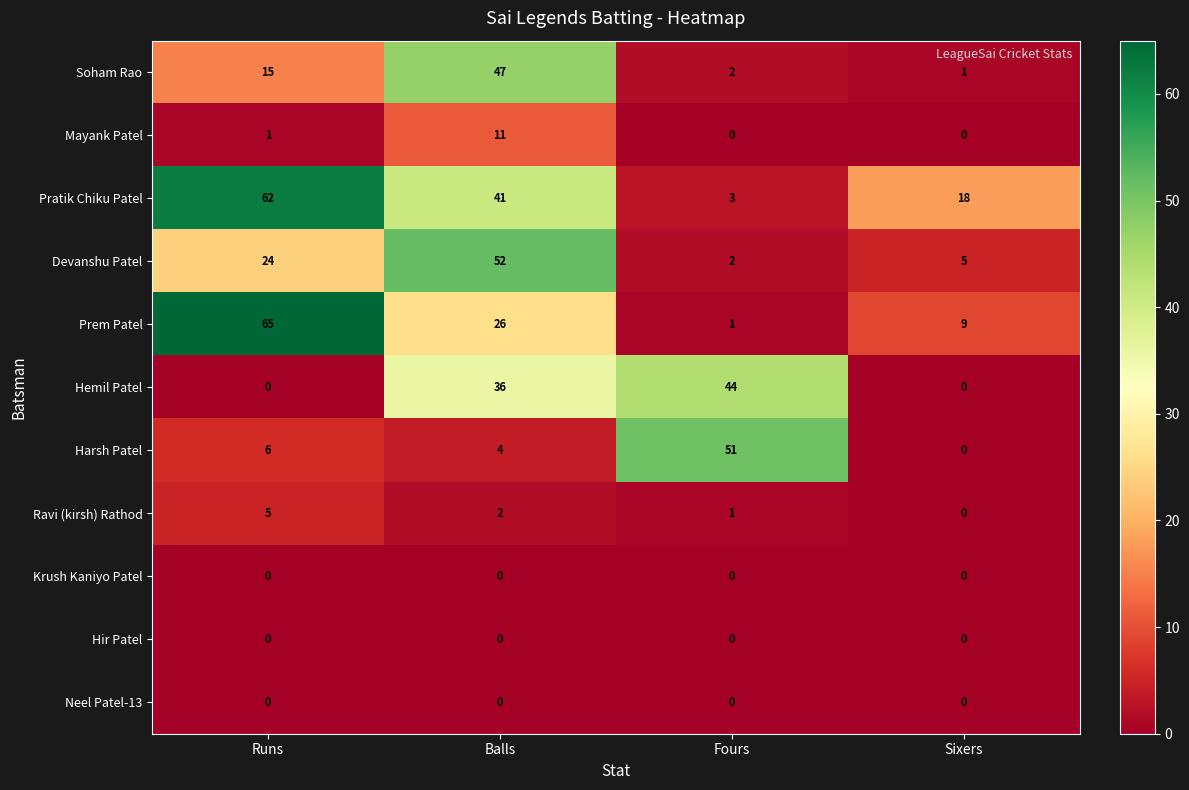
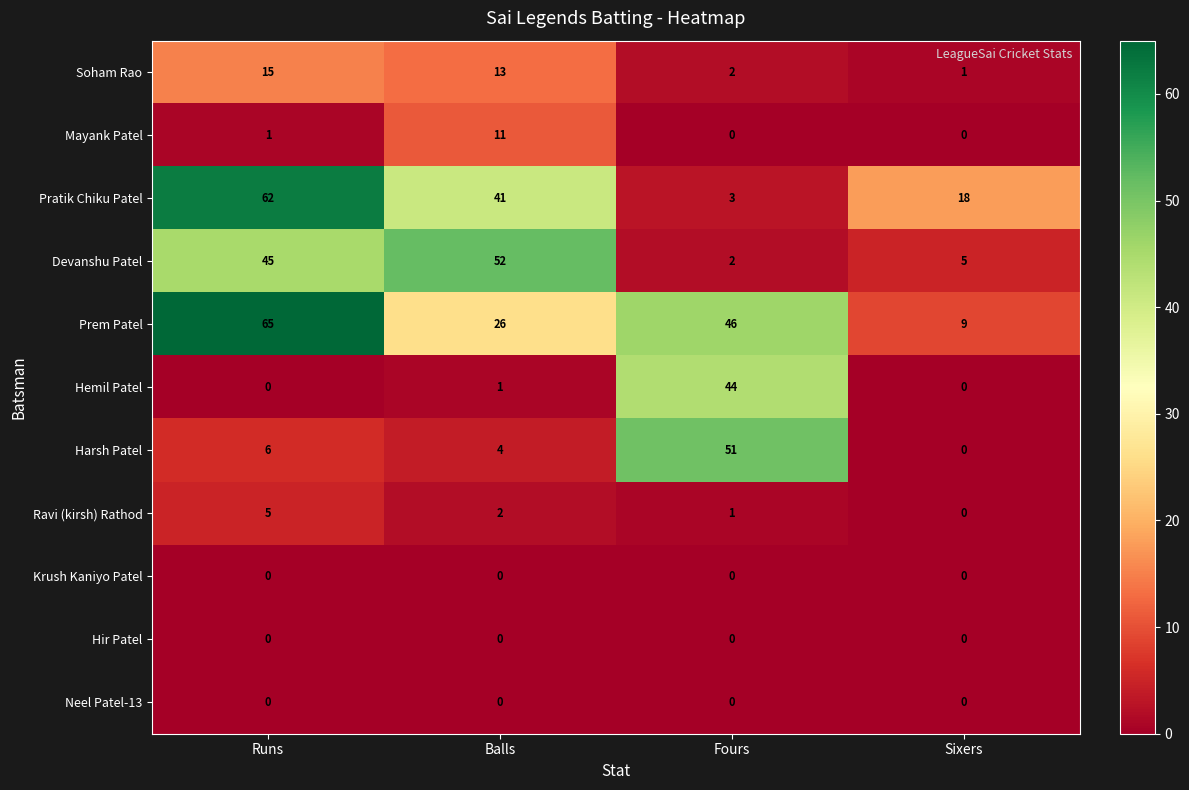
  {
    "Soham Rao": {
      "Runs": 15,
-     "Balls": 47,
+     "Balls": 13,
      "Fours": 2
    },
    "Mayank Patel": {
      "Runs": 1,
      "Balls": 11,
      "Fours": 0,
      "Sixers": 0
    },
    "Pratik Chiku Patel": {
      "Runs": 62,
      "Balls": 41,
      "Fours": 3,
      "Sixers": 18
    },
    "Devanshu Patel": {
-     "Runs": 24,
+     "Runs": 45,
      "Balls": 52,
      "Fours": 2,
      "Sixers": 5
    },
    "Prem Patel": {
      "Runs": 65,
      "Balls": 26,
-     "Fours": 1,
+     "Fours": 46,
      "Sixers": 9
    },
    "Hemil Patel": {
      "Runs": 0,
-     "Balls": 36,
+     "Balls": 1,
      "Fours": 44,
      "Sixers": 0
    },
    "Harsh Patel": {
      "Runs": 6,
      "Balls": 4,
      "Fours": 51,
      "Sixers": 0
    },
    "Ravi (kirsh) Rathod": {
      "Runs": 5,
      "Balls": 2,
      "Fours": 1,
      "Sixers": 0
    },
    "Krush Kaniyo Patel": {
      "Runs": 0,
      "Balls": 0,
      "Fours": 0,
      "Sixers": 0
    },
    "Hir Patel": {
      "Runs": 0,
      "Balls": 0,
      "Fours": 0,
      "Sixers": 0
    },
    "Neel Patel-13": {
      "Runs": 0,
      "Balls": 0,
      "Fours": 0,
      "Sixers": 0
    }
  }
